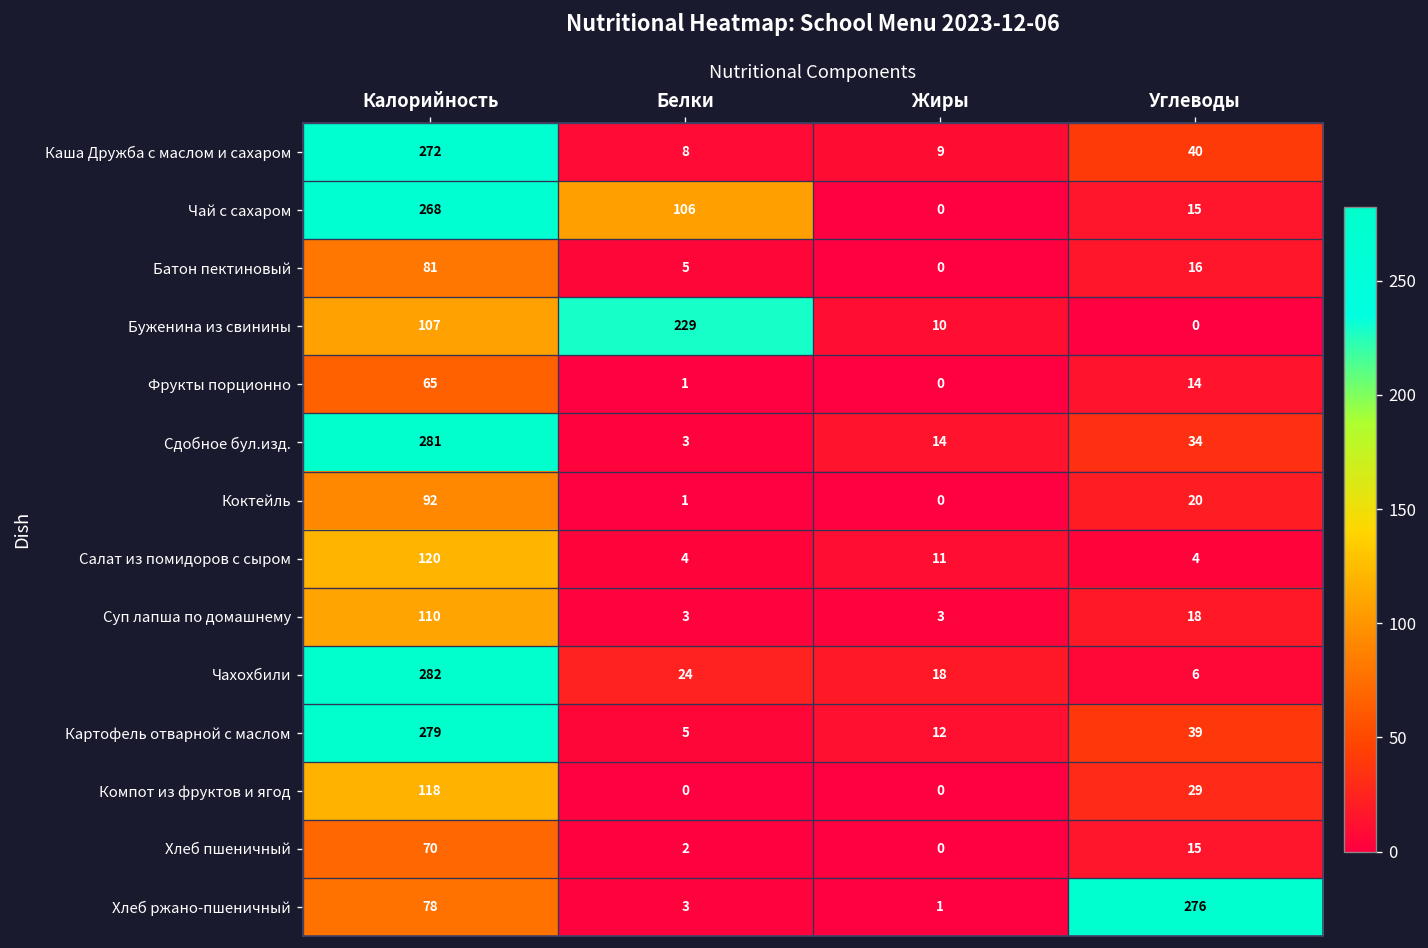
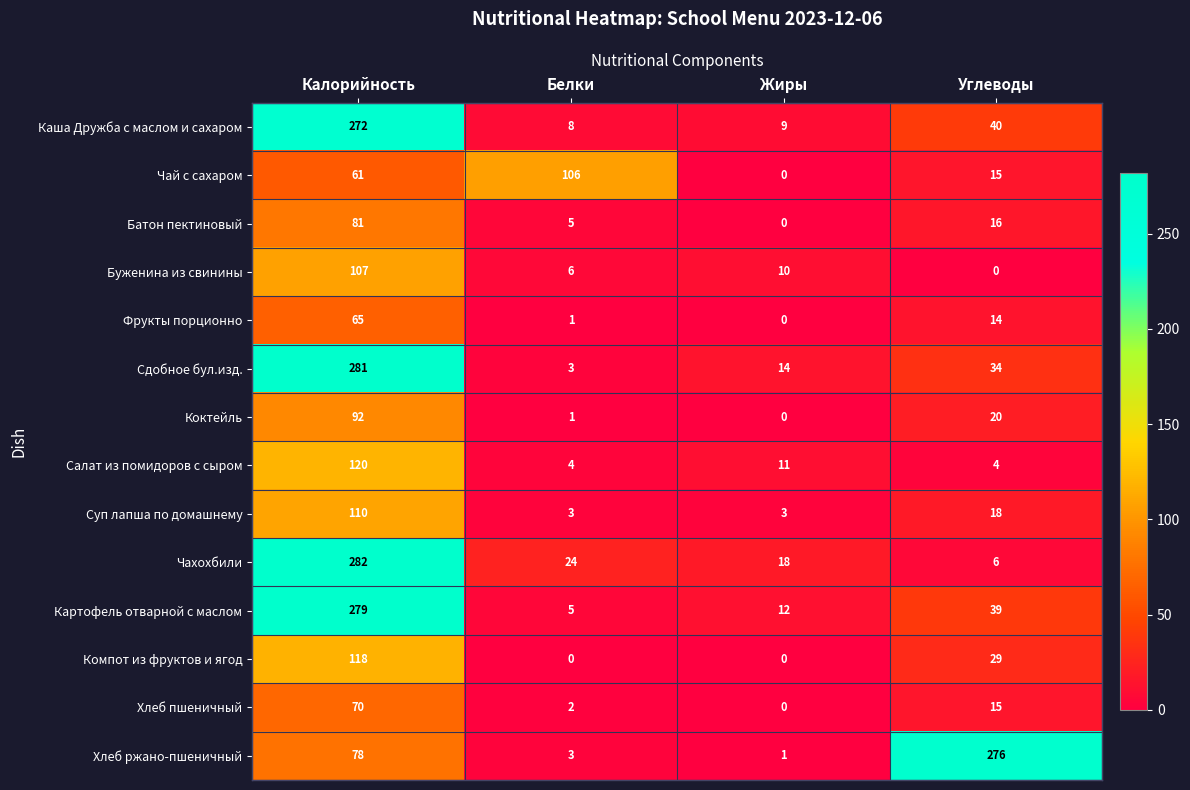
  {
    "Каша Дружба с маслом и сахаром": {
      "Калорийность": 272,
      "Белки": 8,
      "Жиры": 9,
      "Углеводы": 40
    },
    "Чай с сахаром": {
-     "Калорийность": 268,
+     "Калорийность": 61,
      "Белки": 106,
      "Жиры": 0,
      "Углеводы": 15
    },
    "Батон пектиновый": {
      "Калорийность": 81,
      "Белки": 5,
      "Жиры": 0,
      "Углеводы": 16
    },
    "Буженина из свинины": {
      "Калорийность": 107,
-     "Белки": 229,
+     "Белки": 6,
      "Жиры": 10,
      "Углеводы": 0
    },
    "Фрукты порционно": {
      "Калорийность": 65,
      "Белки": 1,
      "Жиры": 0,
      "Углеводы": 14
    },
    "Сдобное бул.изд.": {
      "Калорийность": 281,
      "Белки": 3,
      "Жиры": 14,
      "Углеводы": 34
    },
    "Коктейль": {
      "Калорийность": 92,
      "Белки": 1,
      "Жиры": 0,
      "Углеводы": 20
    },
    "Салат из помидоров с сыром": {
      "Калорийность": 120,
      "Белки": 4,
      "Жиры": 11,
      "Углеводы": 4
    },
    "Суп лапша по домашнему": {
      "Калорийность": 110,
      "Белки": 3,
      "Жиры": 3,
      "Углеводы": 18
    },
    "Чахохбили": {
      "Калорийность": 282,
      "Белки": 24,
      "Жиры": 18,
      "Углеводы": 6
    },
    "Картофель отварной с маслом": {
      "Калорийность": 279,
      "Белки": 5,
      "Жиры": 12,
      "Углеводы": 39
    },
    "Компот из фруктов и ягод": {
      "Калорийность": 118,
      "Белки": 0,
      "Жиры": 0,
      "Углеводы": 29
    },
    "Хлеб пшеничный": {
      "Калорийность": 70,
      "Белки": 2,
      "Жиры": 0,
      "Углеводы": 15
    },
    "Хлеб ржано-пшеничный": {
      "Калорийность": 78,
      "Белки": 3,
      "Жиры": 1,
      "Углеводы": 276
    }
  }
